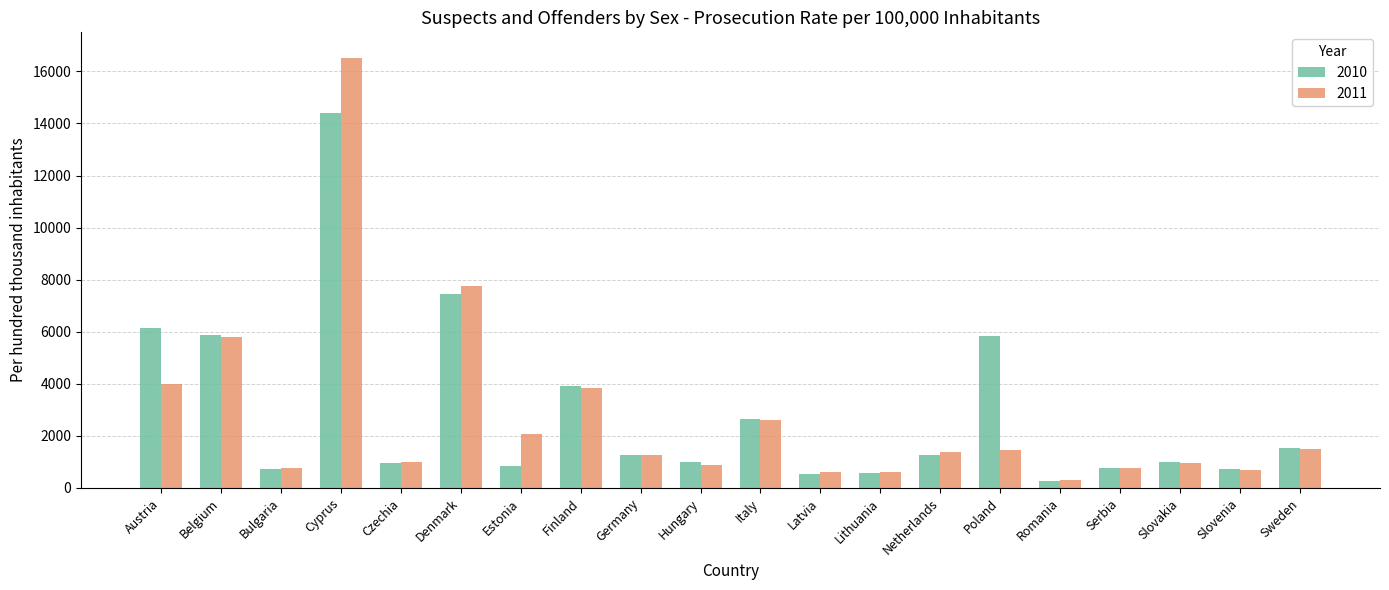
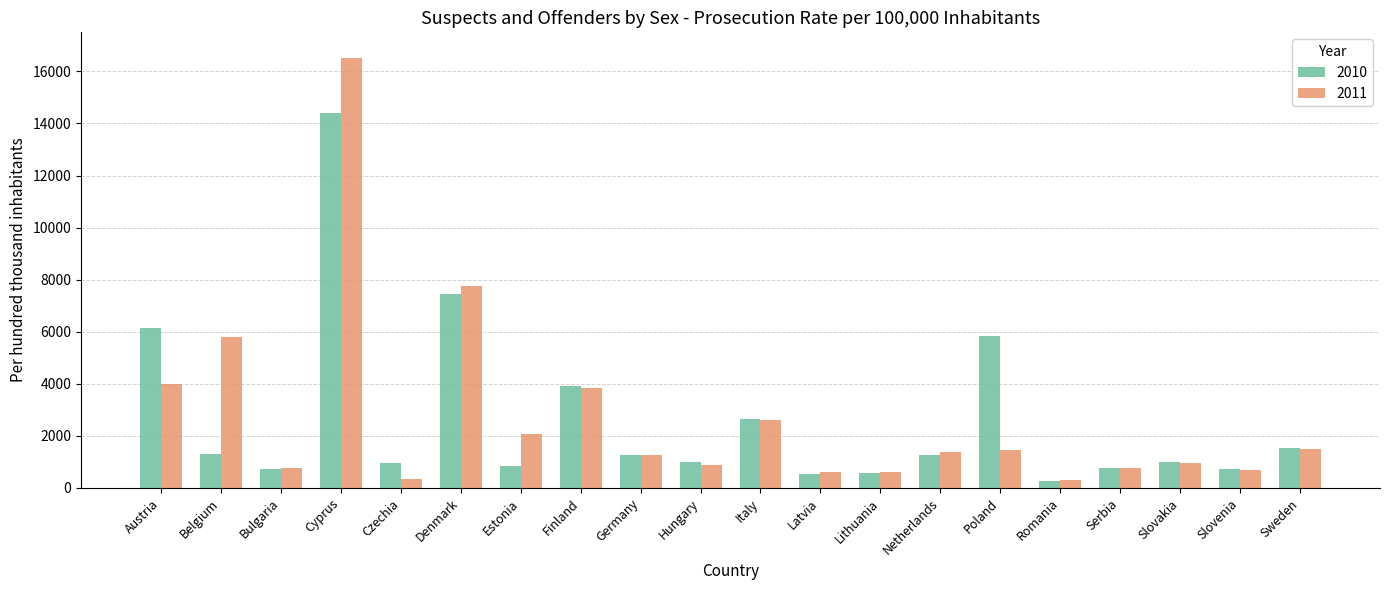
  {
    "2010": {
      "Austria": 6100,
-     "Belgium": 5900,
+     "Belgium": 1300,
      "Bulgaria": 700,
      "Cyprus": 14400,
      "Czechia": 1000,
      "Denmark": 7400,
      "Estonia": 800,
      "Finland": 3900,
      "Germany": 1200,
      "Hungary": 1000,
      "Italy": 2600,
      "Latvia": 500,
      "Lithuania": 600,
      "Netherlands": 1300,
      "Poland": 5800,
      "Romania": 300,
      "Serbia": 800,
      "Slovakia": 1000,
      "Slovenia": 700,
      "Sweden": 1500
    },
    "2011": {
      "Austria": 4000,
      "Belgium": 5800,
      "Bulgaria": 800,
      "Cyprus": 16500,
-     "Czechia": 1000,
+     "Czechia": 400,
      "Denmark": 7700,
      "Estonia": 2100,
      "Finland": 3900,
      "Germany": 1300,
      "Hungary": 900,
      "Italy": 2600,
      "Latvia": 600,
      "Lithuania": 600,
      "Netherlands": 1400,
      "Poland": 1500,
      "Romania": 300,
      "Serbia": 800,
      "Slovakia": 1000,
      "Slovenia": 700,
      "Sweden": 1500
    }
  }
